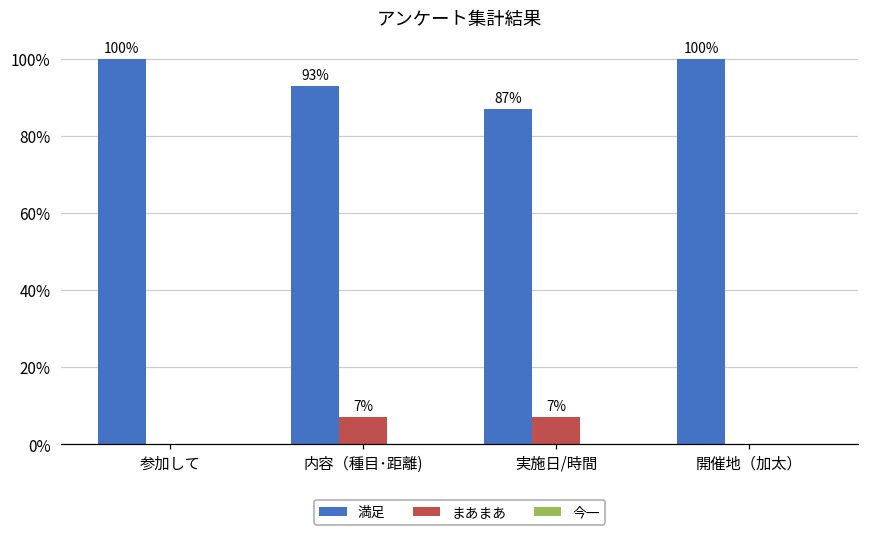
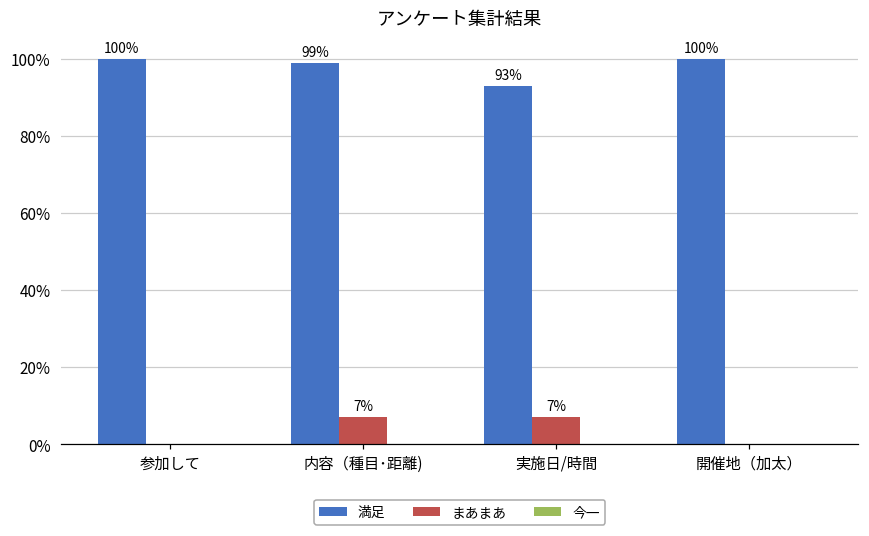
  {
    "満足": {
      "参加して": "100%",
-     "内容（種目･距離)": "93%",
-     "実施日/時間": "87%",
+     "内容（種目･距離)": "99%",
+     "実施日/時間": "93%",
      "開催地（加太）": "100%"
    },
    "まあまあ": {
      "内容（種目･距離)": "7%",
      "実施日/時間": "7%"
    },
    "今一": {
      "参加して": "0%",
      "内容（種目･距離)": "0%",
      "実施日/時間": "0%",
      "開催地（加太）": "0%"
    }
  }
